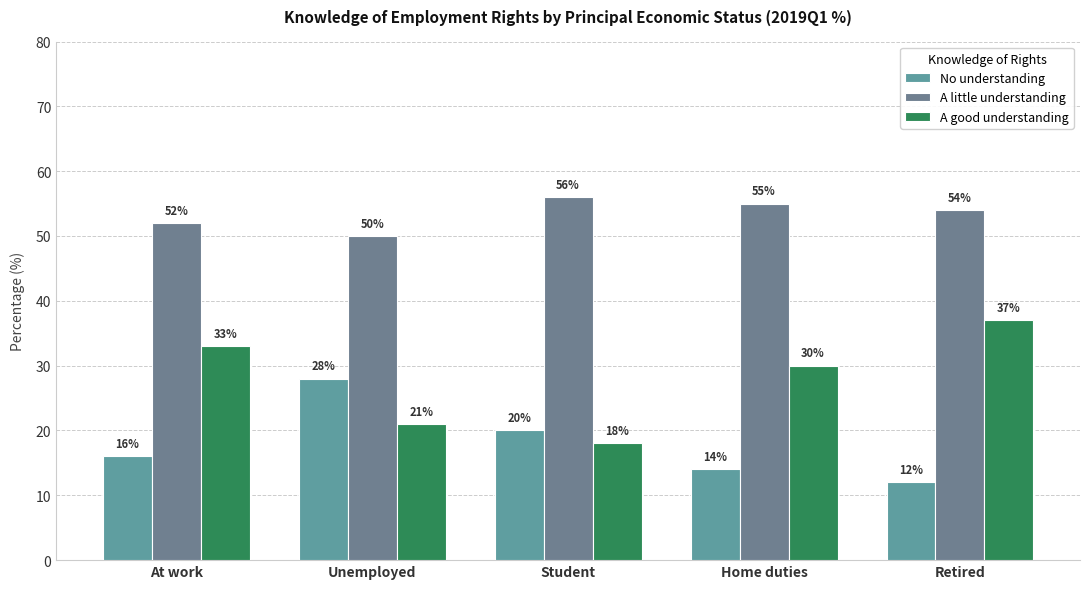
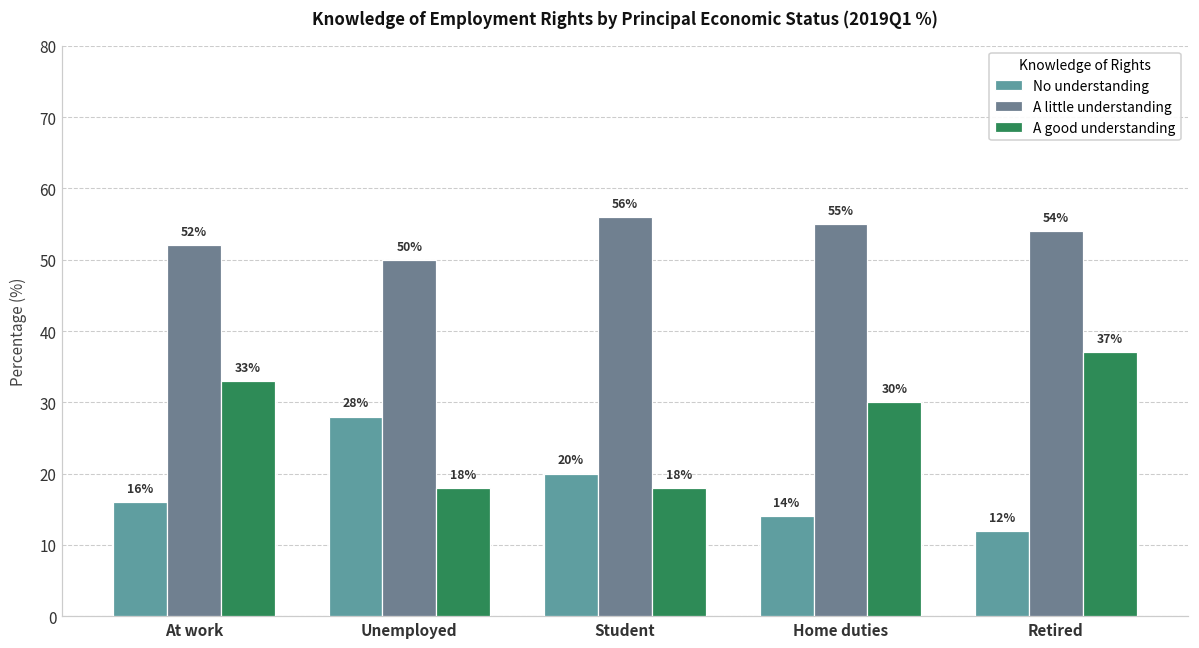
  {
    "A good understanding": {
      "At work": "33%",
-     "Unemployed": "21%",
+     "Unemployed": "18%",
      "Student": "18%",
      "Home duties": "30%",
      "Retired": "37%"
    }
  }
